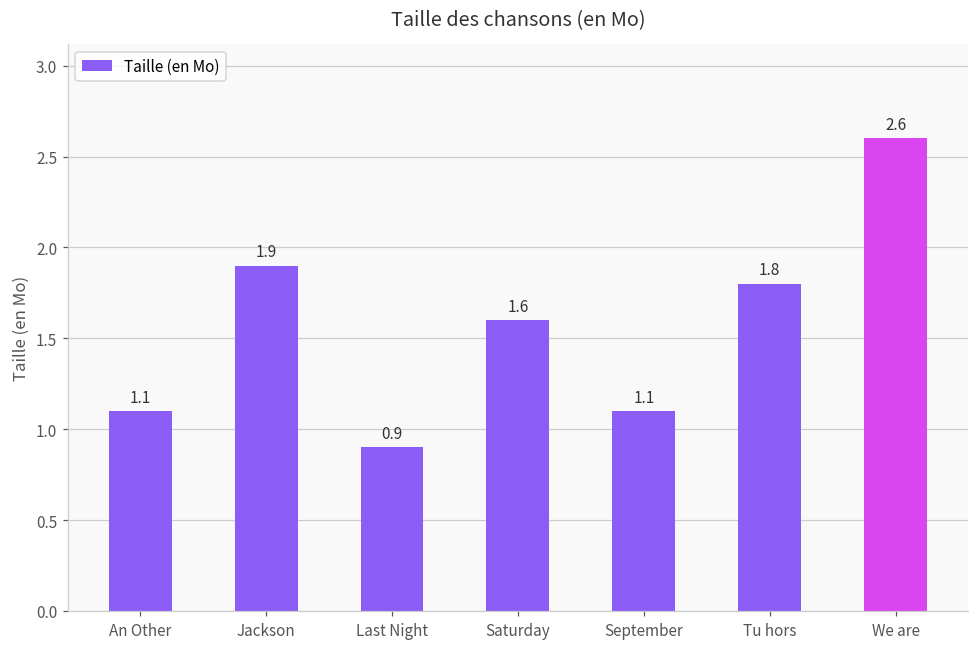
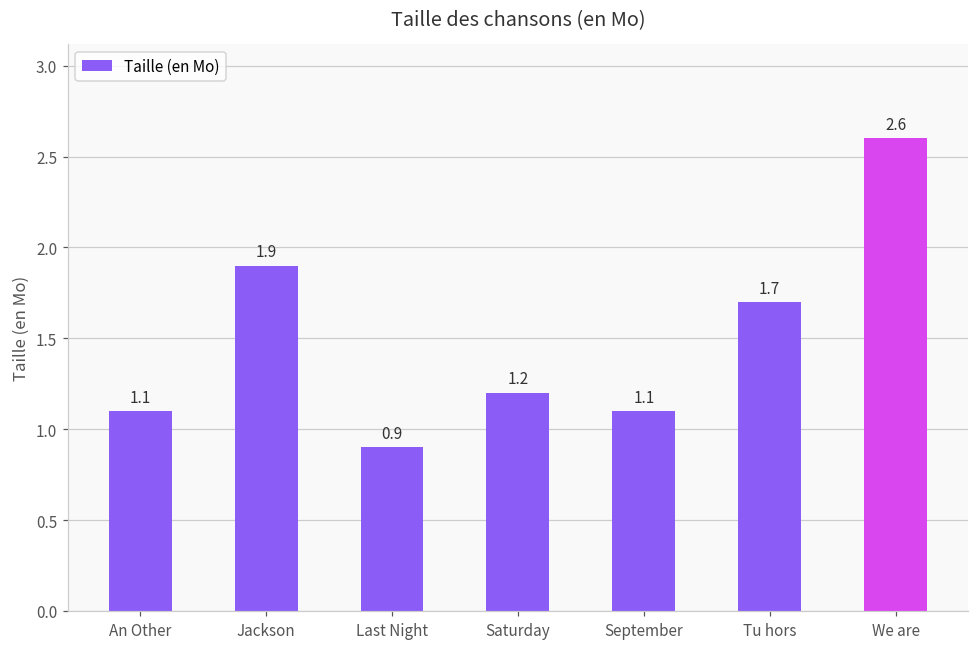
  {
    "An Other": 1.1,
    "Jackson": 1.9,
    "Last Night": 0.9,
-   "Saturday": 1.6,
+   "Saturday": 1.2,
    "September": 1.1,
-   "Tu hors": 1.8,
+   "Tu hors": 1.7,
    "We are": 2.6
  }
